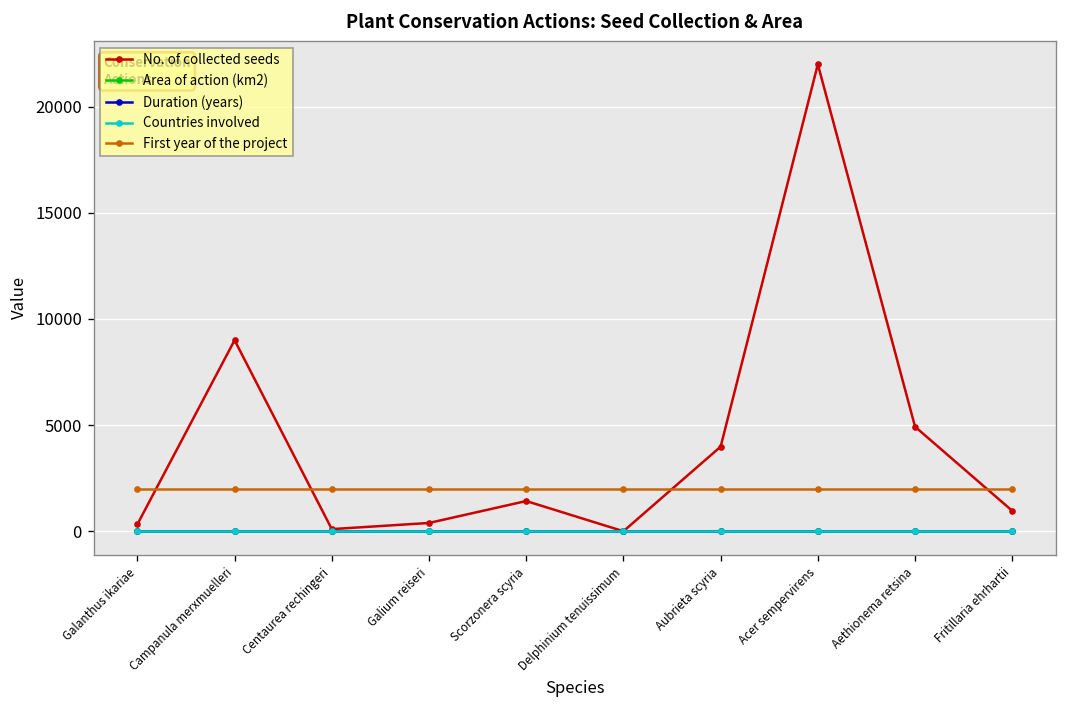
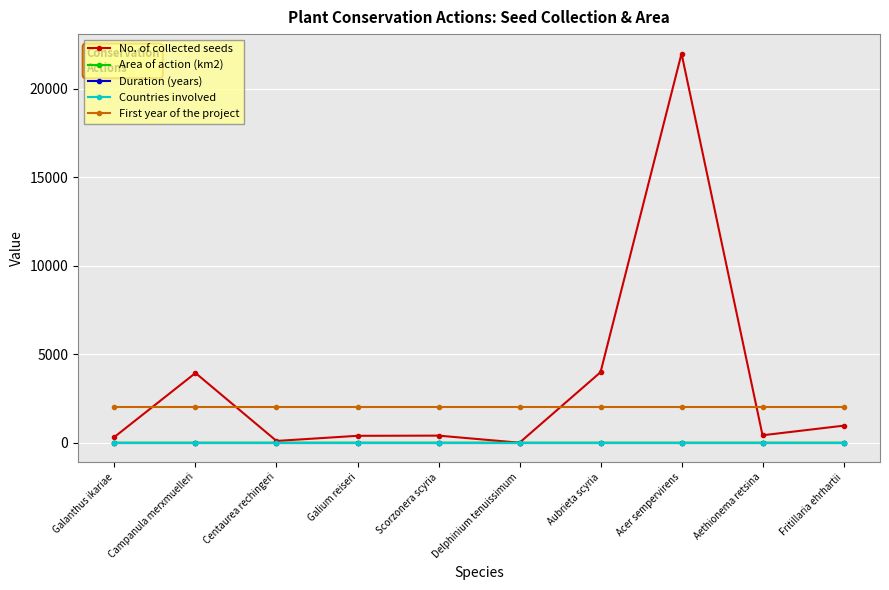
  {
    "No. of collected seeds": {
      "Galanthus ikariae": 300,
-     "Campanula merxmuelleri": 9000,
+     "Campanula merxmuelleri": 3900,
      "Galium reiseri": 400,
-     "Scorzonera scyria": 1400,
+     "Scorzonera scyria": 400,
      "Aubrieta scyria": 4000,
      "Acer sempervirens": 22000,
-     "Aethionema retsina": 4900,
+     "Aethionema retsina": 400,
      "Fritillaria ehrhartii": 1000
    },
    "Countries involved": {
      "Galanthus ikariae": 0,
      "Campanula merxmuelleri": 0,
      "Galium reiseri": 0,
      "Scorzonera scyria": 0,
      "Aubrieta scyria": 0,
      "Acer sempervirens": 0,
      "Aethionema retsina": 0,
      "Fritillaria ehrhartii": 0
    },
    "First year of the project": {
      "Galanthus ikariae": 2000,
      "Campanula merxmuelleri": 2000,
      "Centaurea rechingeri": 2000,
      "Galium reiseri": 2000,
      "Scorzonera scyria": 2000,
      "Delphinium tenuissimum": 2000,
      "Aubrieta scyria": 2000,
      "Acer sempervirens": 2000,
      "Aethionema retsina": 2000,
      "Fritillaria ehrhartii": 2000
    }
  }
